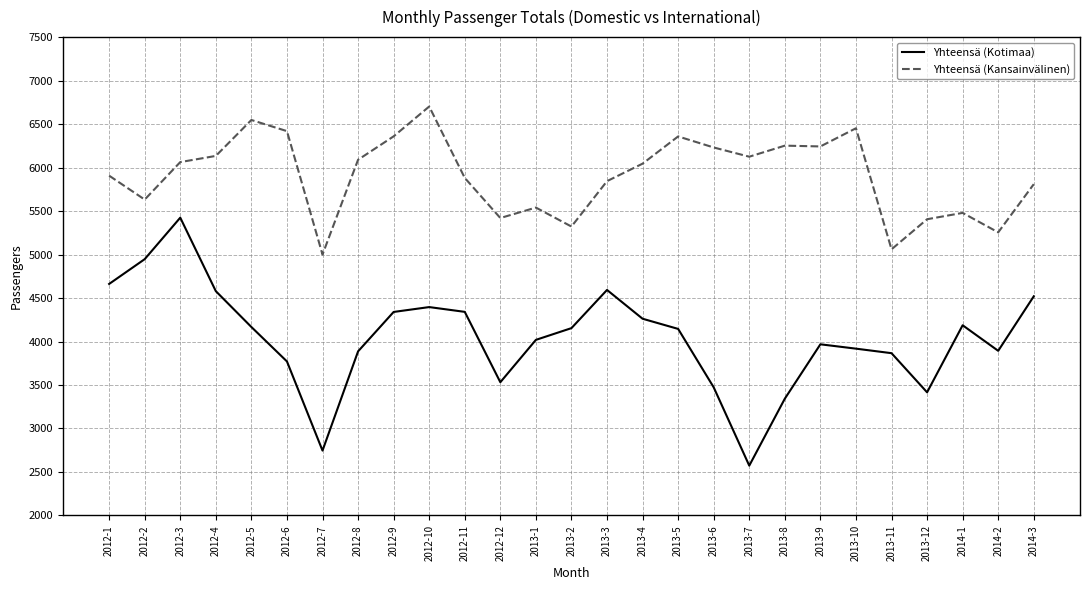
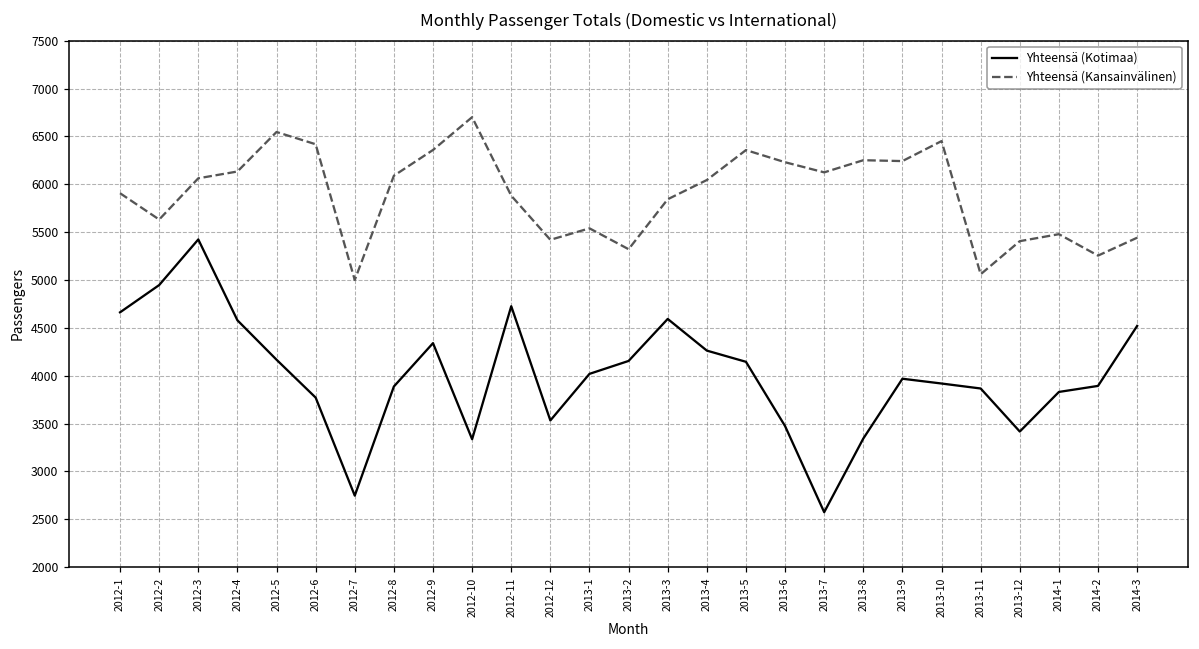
  {
    "Yhteensä (Kotimaa)": {
      "2012-1": 4700,
      "2012-2": 4900,
      "2012-3": 5400,
      "2012-4": 4600,
      "2012-5": 4200,
      "2012-6": 3800,
      "2012-7": 2700,
      "2012-8": 3900,
      "2012-9": 4300,
-     "2012-10": 4400,
-     "2012-11": 4300,
+     "2012-10": 3300,
+     "2012-11": 4700,
      "2012-12": 3500,
      "2013-1": 4000,
      "2013-2": 4200,
      "2013-3": 4600,
      "2013-4": 4300,
      "2013-5": 4100,
      "2013-6": 3500,
      "2013-7": 2600,
      "2013-8": 3300,
      "2013-9": 4000,
      "2013-10": 3900,
      "2013-11": 3900,
      "2013-12": 3400,
-     "2014-1": 4200,
+     "2014-1": 3800,
      "2014-2": 3900,
      "2014-3": 4500
    },
    "Yhteensä (Kansainvälinen)": {
      "2012-1": 5900,
      "2012-2": 5600,
      "2012-3": 6100,
      "2012-4": 6100,
      "2012-5": 6500,
      "2012-6": 6400,
      "2012-7": 5000,
      "2012-8": 6100,
      "2012-9": 6400,
      "2012-10": 6700,
      "2012-11": 5900,
      "2012-12": 5400,
      "2013-1": 5500,
      "2013-2": 5300,
      "2013-3": 5800,
      "2013-4": 6000,
      "2013-5": 6400,
      "2013-6": 6200,
      "2013-7": 6100,
      "2013-8": 6300,
      "2013-9": 6200,
      "2013-10": 6500,
      "2013-11": 5100,
      "2013-12": 5400,
      "2014-1": 5500,
      "2014-2": 5300,
-     "2014-3": 5800
+     "2014-3": 5400
    }
  }
